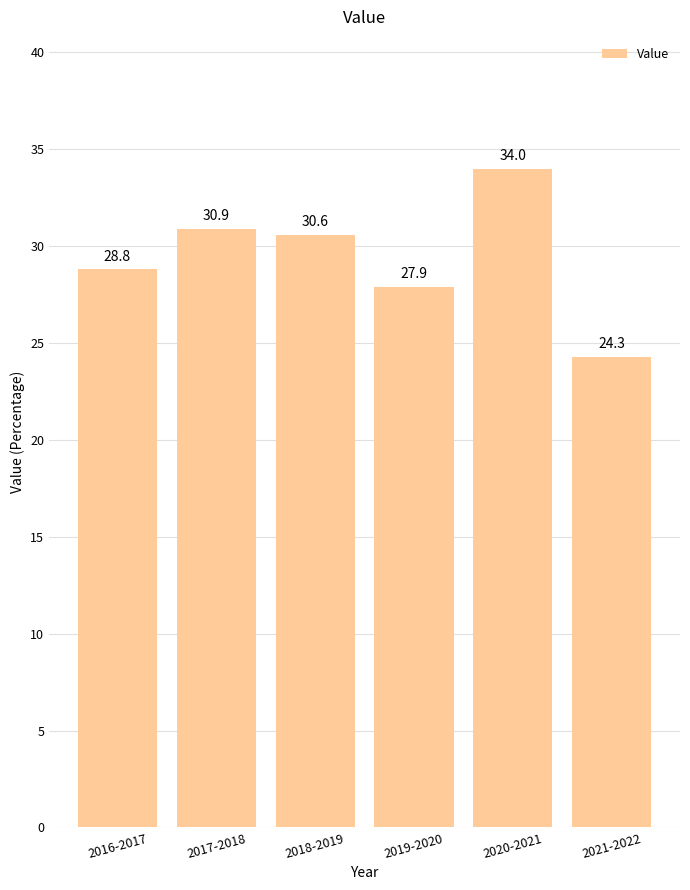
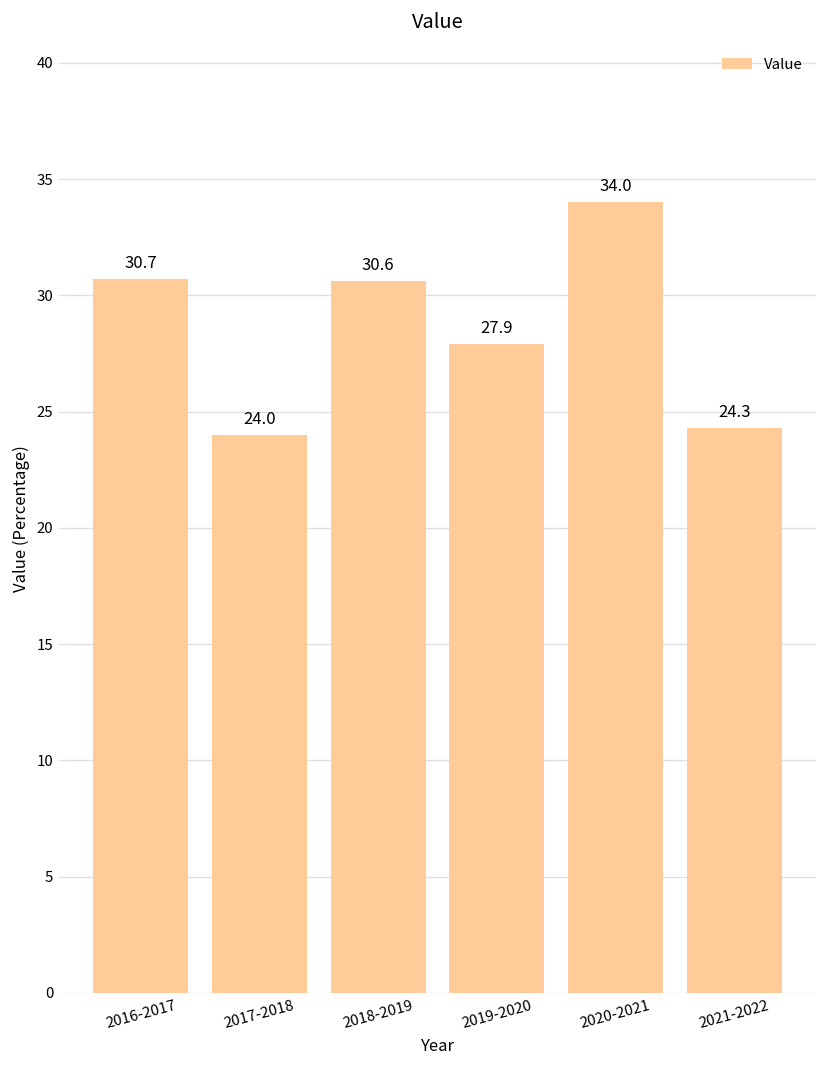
  {
-   "2016-2017": 28.8,
-   "2017-2018": 30.9,
+   "2016-2017": 30.7,
+   "2017-2018": 24.0,
    "2018-2019": 30.6,
    "2019-2020": 27.9,
    "2020-2021": 34.0,
    "2021-2022": 24.3
  }
